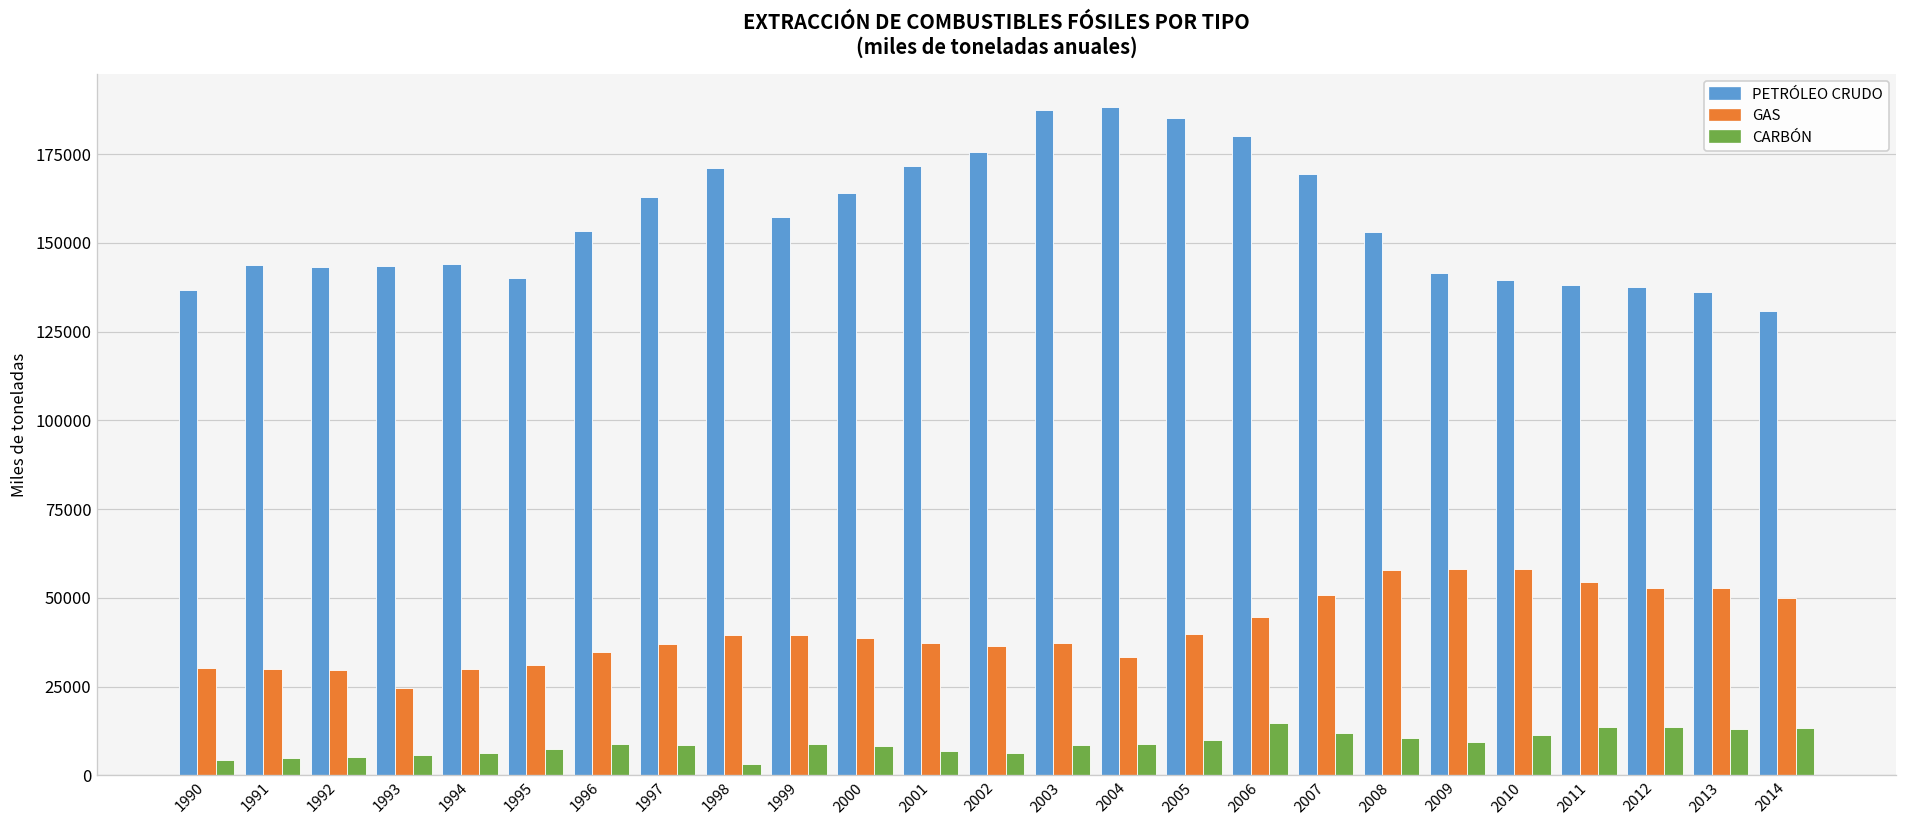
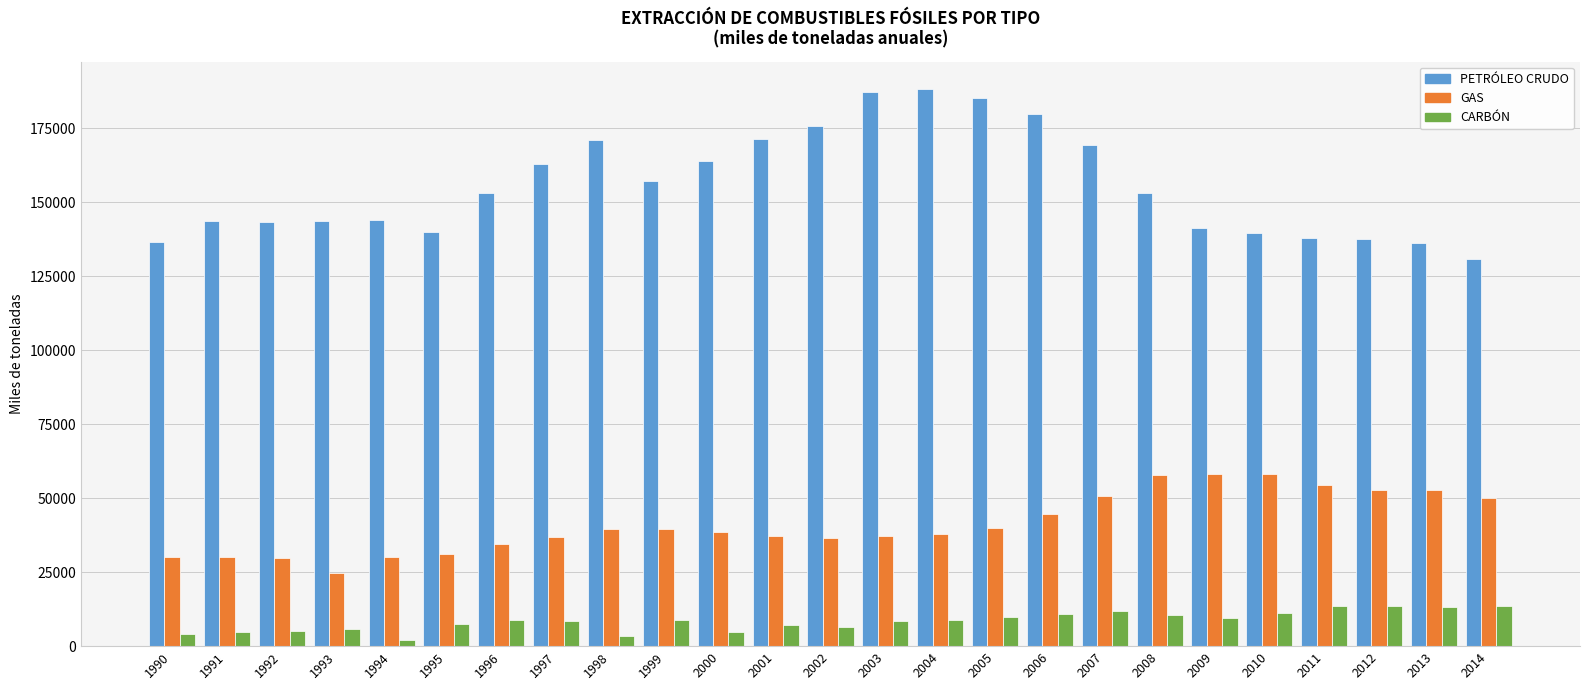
  {
    "PETRÓLEO CRUDO": {
      "1990": 137000,
      "1991": 144000,
      "1992": 143000,
      "1993": 144000,
      "1994": 144000,
      "1995": 140000,
      "1996": 153000,
      "1997": 163000,
      "1998": 171000,
      "1999": 157000,
      "2000": 164000,
      "2001": 172000,
      "2002": 176000,
      "2003": 187000,
      "2004": 188000,
      "2005": 185000,
      "2006": 180000,
      "2007": 169000,
      "2008": 153000,
      "2009": 141000,
      "2010": 140000,
      "2011": 138000,
      "2012": 137000,
      "2013": 136000,
      "2014": 131000
    },
    "GAS": {
      "1990": 30000,
      "1991": 30000,
      "1992": 30000,
      "1993": 25000,
      "1994": 30000,
      "1995": 31000,
      "1996": 35000,
      "1997": 37000,
      "1998": 40000,
      "1999": 40000,
      "2000": 39000,
      "2001": 37000,
      "2002": 37000,
      "2003": 37000,
-     "2004": 33000,
+     "2004": 38000,
      "2005": 40000,
      "2006": 45000,
      "2007": 51000,
      "2008": 58000,
      "2009": 58000,
      "2010": 58000,
      "2011": 55000,
      "2012": 53000,
      "2013": 53000,
      "2014": 50000
    },
    "CARBÓN": {
      "1990": 4000,
      "1991": 5000,
      "1992": 5000,
      "1993": 6000,
-     "1994": 6000,
+     "1994": 2000,
      "1995": 7000,
      "1996": 9000,
      "1997": 9000,
      "1998": 3000,
      "1999": 9000,
-     "2000": 8000,
+     "2000": 5000,
      "2001": 7000,
      "2002": 6000,
      "2003": 9000,
      "2004": 9000,
      "2005": 10000,
-     "2006": 15000,
+     "2006": 11000,
      "2007": 12000,
      "2008": 10000,
      "2009": 9000,
      "2010": 11000,
      "2011": 14000,
      "2012": 14000,
      "2013": 13000,
      "2014": 13000
    }
  }
